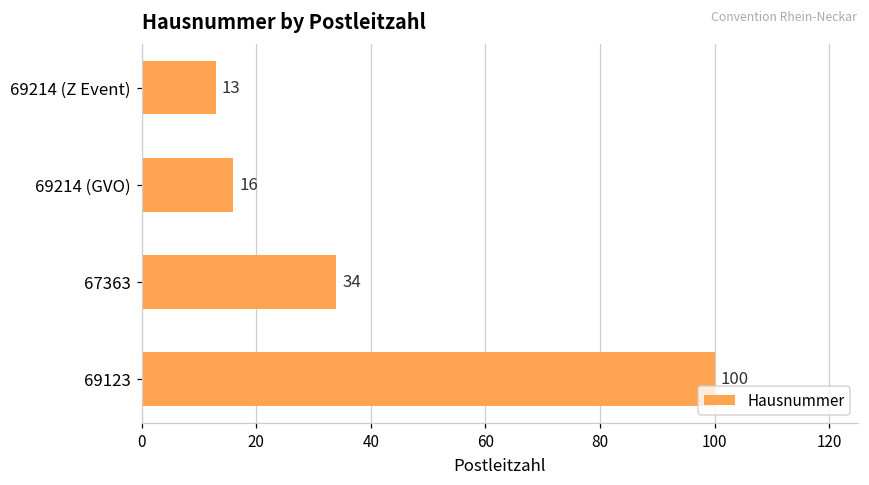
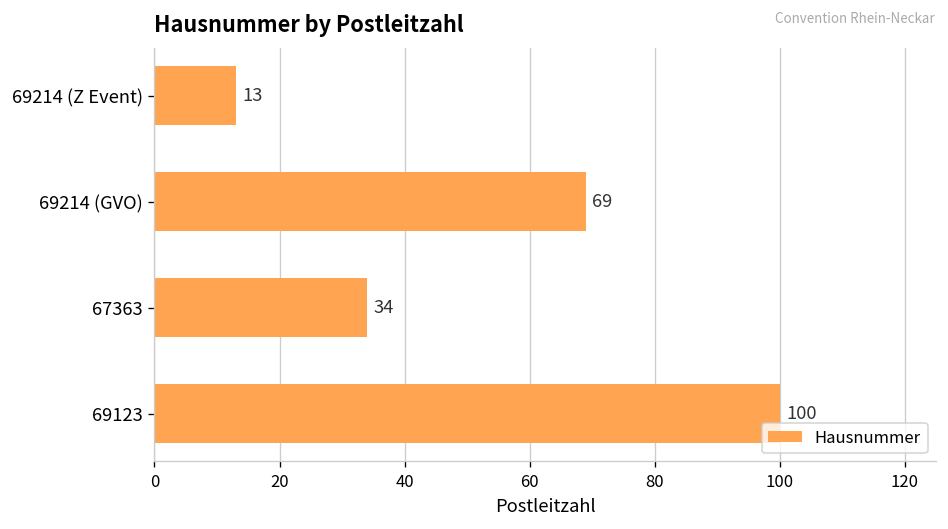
  {
    "69214 (Z Event)": 13,
-   "69214 (GVO)": 16,
+   "69214 (GVO)": 69,
    "67363": 34
  }
